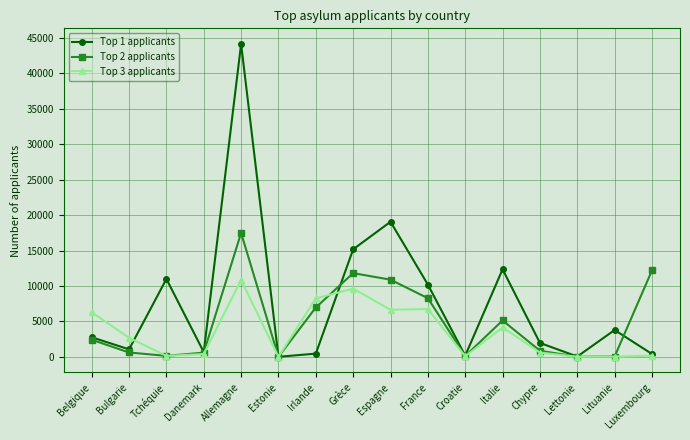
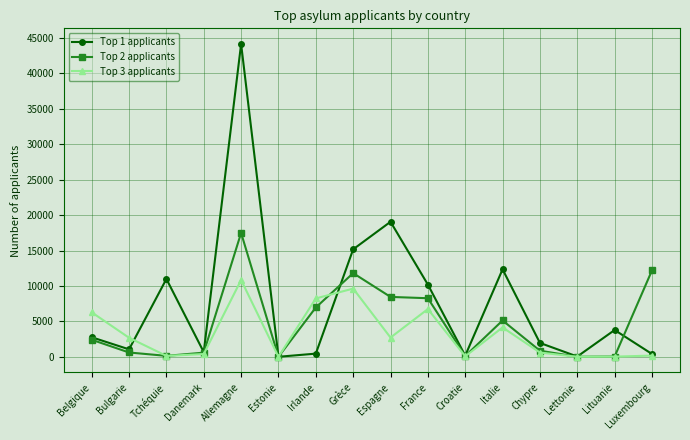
  {
    "Top 1 applicants": {
      "Bulgarie": 1000,
      "Tchéquie": 11000,
      "Allemagne": 44000,
      "Irlande": 0,
      "Grèce": 15000,
      "Espagne": 19000,
      "France": 10000,
      "Italie": 12000,
      "Chypre": 2000,
      "Lituanie": 4000
    },
    "Top 2 applicants": {
      "Bulgarie": 1000,
      "Allemagne": 17000,
      "Irlande": 7000,
      "Grèce": 12000,
-     "Espagne": 11000,
+     "Espagne": 8000,
      "France": 8000,
      "Italie": 5000,
      "Luxembourg": 12000
    },
    "Top 3 applicants": {
      "Belgique": 6000,
      "Bulgarie": 3000,
      "Allemagne": 11000,
      "Irlande": 8000,
      "Grèce": 10000,
-     "Espagne": 7000,
+     "Espagne": 3000,
      "France": 7000,
      "Italie": 4000
    }
  }
